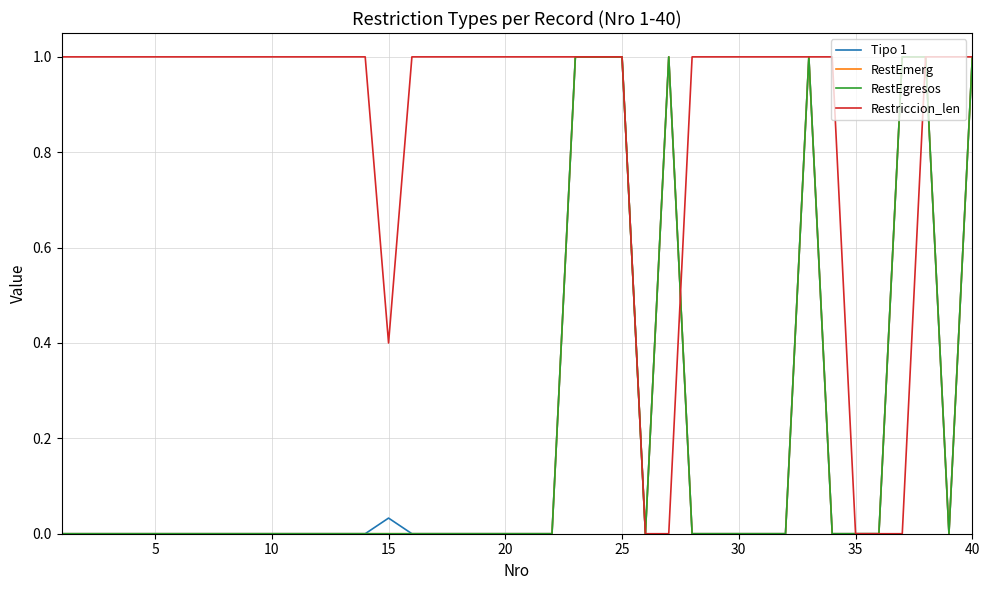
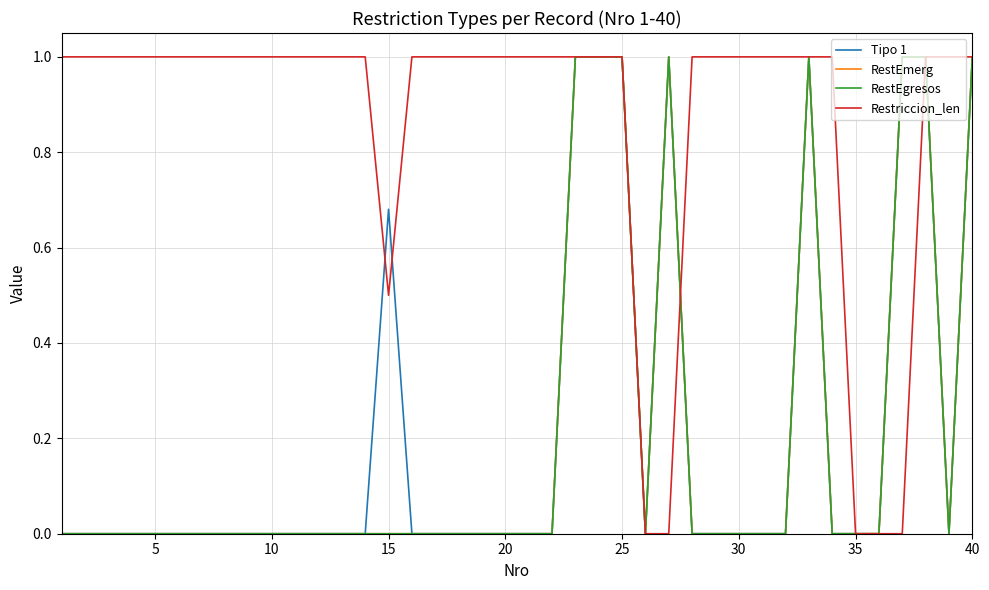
  {
    "Tipo 1": {
-     "15": 0.03
+     "15": 0.68
    },
    "RestEgresos": {
      "15": 0.00
    },
    "Restriccion_len": {
      "5": 1.00,
      "10": 1.00,
-     "15": 0.40,
+     "15": 0.50,
      "20": 1.00,
      "30": 1.00
    }
  }
